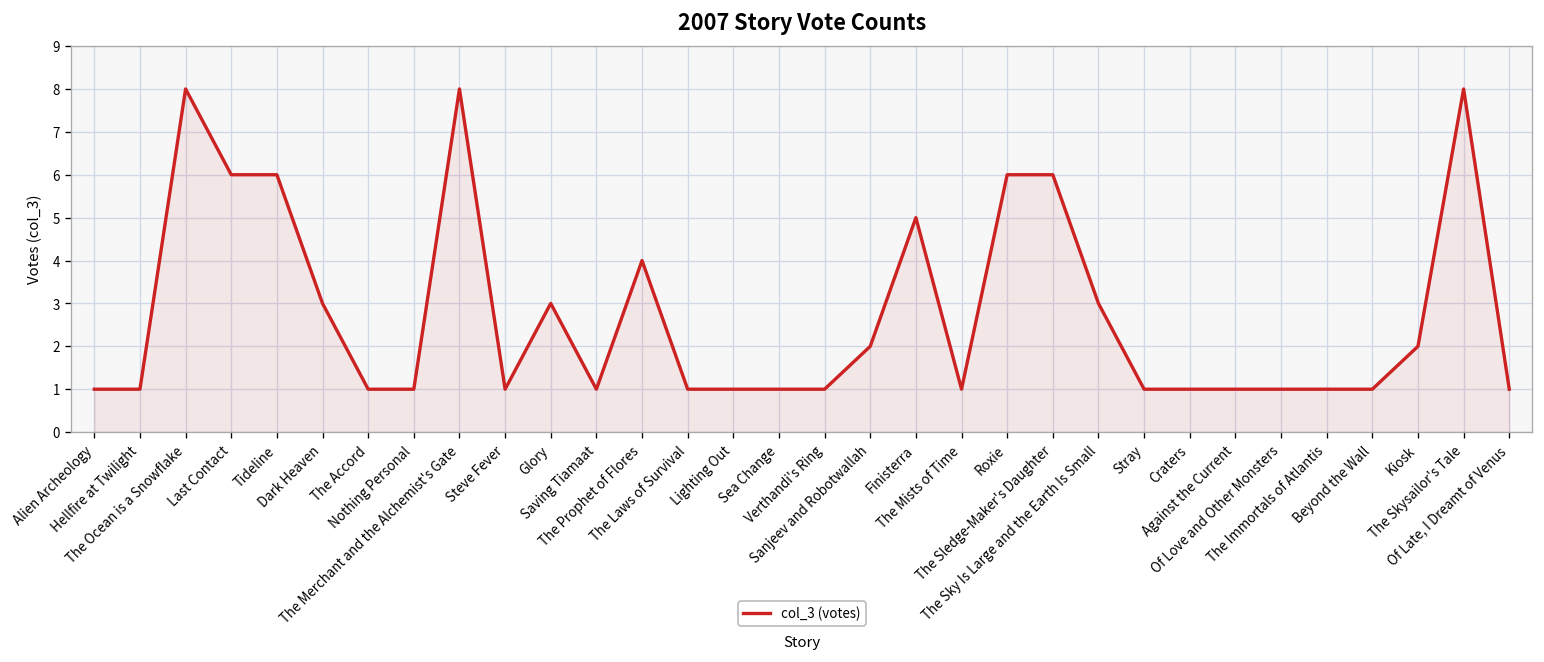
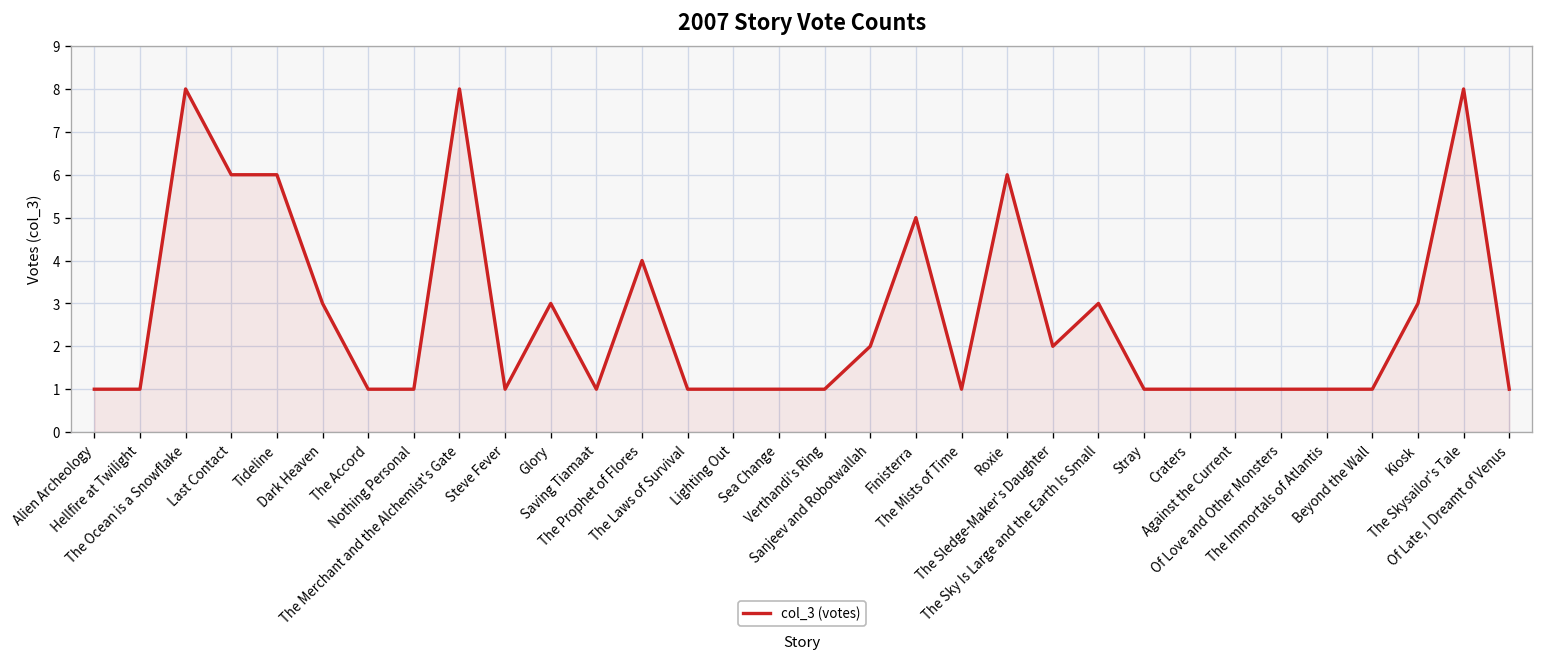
  {
    "Alien Archeology": 1,
    "Hellfire at Twilight": 1,
    "The Ocean is a Snowflake": 8,
    "Last Contact": 6,
    "Tideline": 6,
    "Dark Heaven": 3,
    "The Accord": 1,
    "Nothing Personal": 1,
    "The Merchant and the Alchemist's Gate": 8,
    "Steve Fever": 1,
    "Glory": 3,
    "Saving Tiamaat": 1,
    "The Prophet of Flores": 4,
    "The Laws of Survival": 1,
    "Lighting Out": 1,
    "Sea Change": 1,
    "Verthandi's Ring": 1,
    "Sanjeev and Robotwallah": 2,
    "Finisterra": 5,
    "The Mists of Time": 1,
    "Roxie": 6,
-   "The Sledge-Maker's Daughter": 6,
+   "The Sledge-Maker's Daughter": 2,
    "The Sky Is Large and the Earth Is Small": 3,
    "Stray": 1,
    "Craters": 1,
    "Against the Current": 1,
    "Of Love and Other Monsters": 1,
    "The Immortals of Atlantis": 1,
    "Beyond the Wall": 1,
-   "Kiosk": 2,
+   "Kiosk": 3,
    "The Skysailor's Tale": 8,
    "Of Late, I Dreamt of Venus": 1
  }
